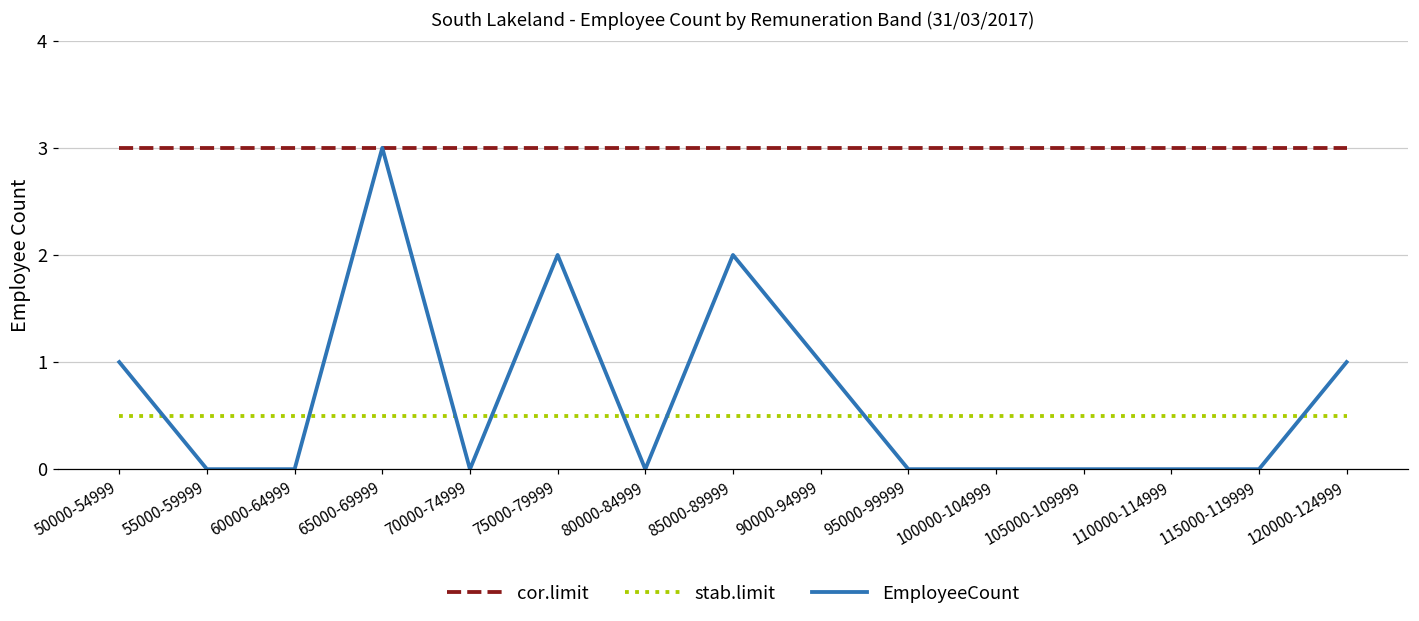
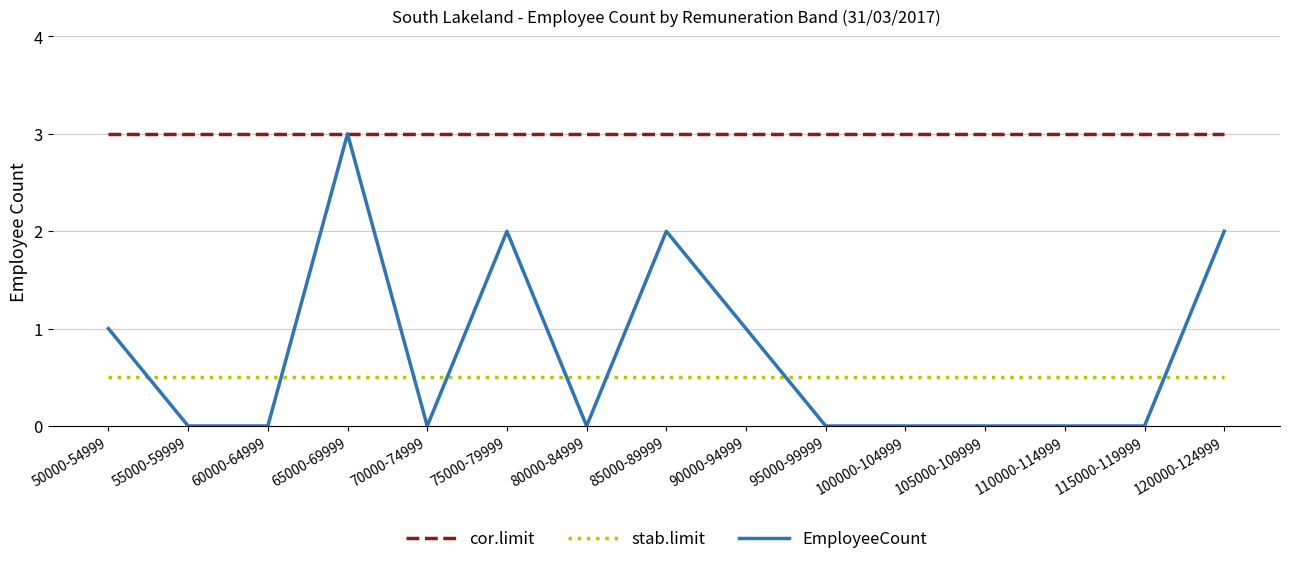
  {
    "cor.limit": {
      "50000-54999": 3,
      "55000-59999": 3,
      "60000-64999": 3,
      "70000-74999": 3,
      "75000-79999": 3,
      "80000-84999": 3,
      "85000-89999": 3,
      "90000-94999": 3,
      "95000-99999": 3,
      "100000-104999": 3,
      "105000-109999": 3,
      "110000-114999": 3,
      "115000-119999": 3,
      "120000-124999": 3
    },
    "stab.limit": {
      "50000-54999": 0.5,
      "55000-59999": 0.5,
      "60000-64999": 0.5,
      "65000-69999": 0.5,
      "70000-74999": 0.5,
      "75000-79999": 0.5,
      "80000-84999": 0.5,
      "85000-89999": 0.5,
      "90000-94999": 0.5,
      "95000-99999": 0.5,
      "100000-104999": 0.5,
      "105000-109999": 0.5,
      "110000-114999": 0.5,
      "115000-119999": 0.5,
      "120000-124999": 0.5
    },
    "EmployeeCount": {
      "50000-54999": 1,
      "55000-59999": 0,
      "60000-64999": 0,
      "70000-74999": 0,
      "75000-79999": 2,
      "80000-84999": 0,
      "85000-89999": 2,
      "90000-94999": 1,
      "95000-99999": 0,
      "100000-104999": 0,
      "105000-109999": 0,
      "110000-114999": 0,
      "115000-119999": 0,
-     "120000-124999": 1
+     "120000-124999": 2
    }
  }
